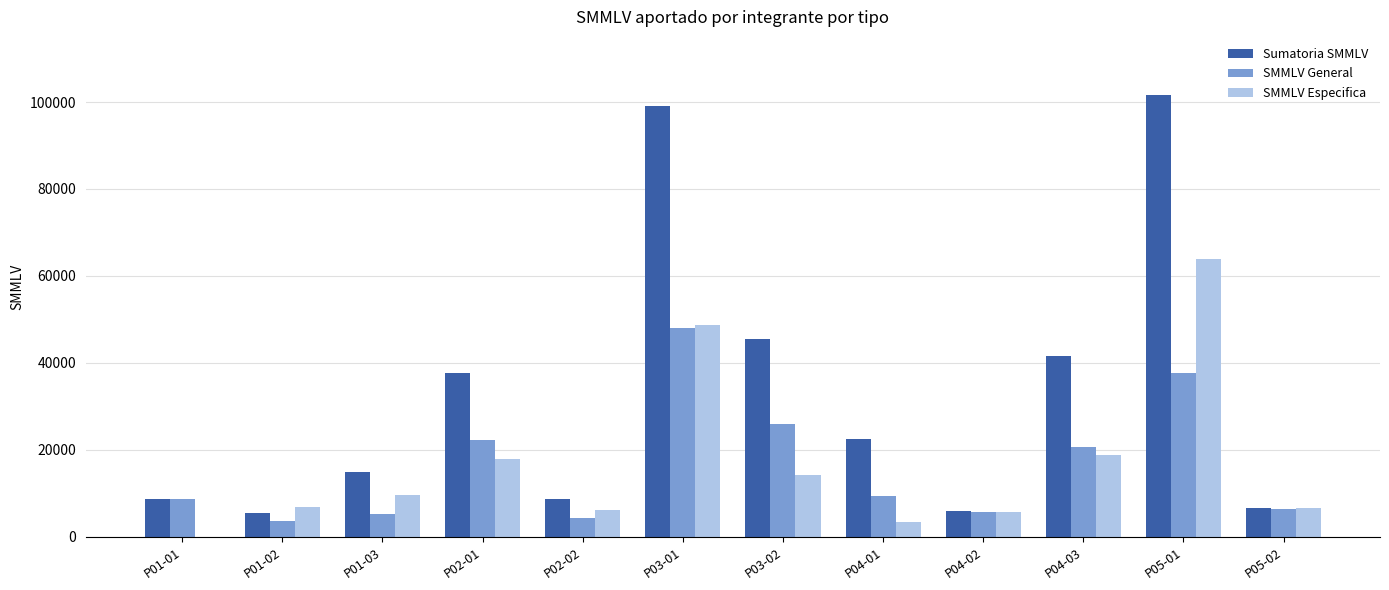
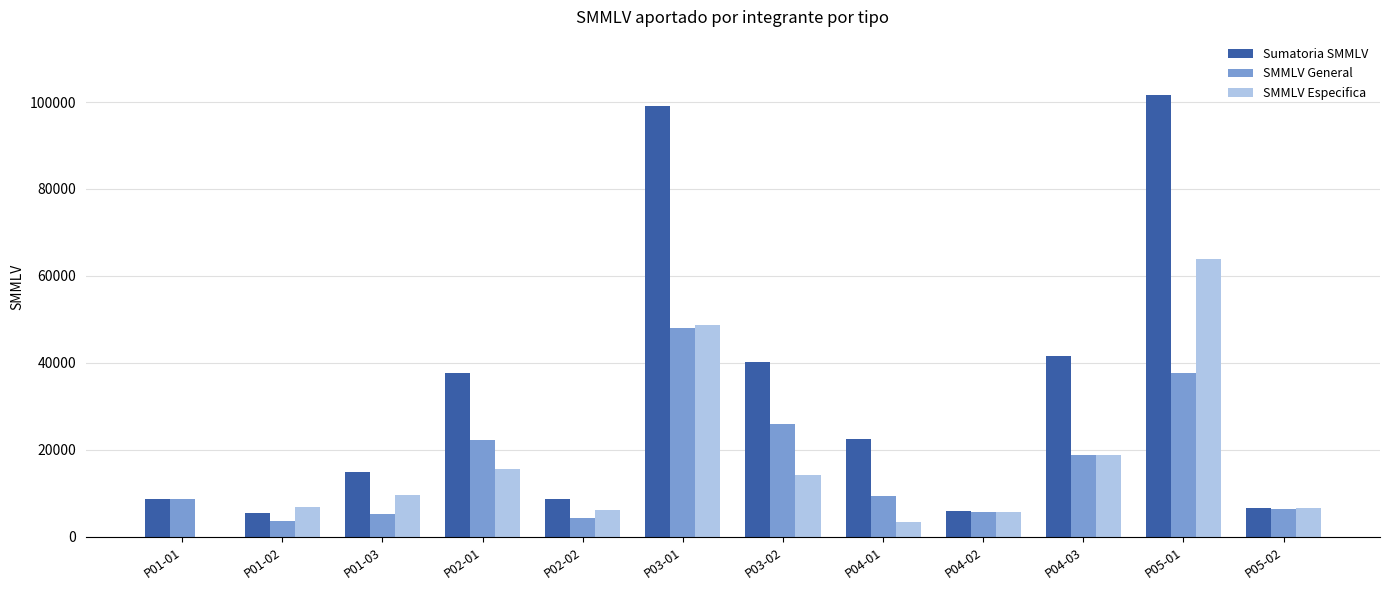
  {
    "Sumatoria SMMLV": {
      "P01-01": 9000,
      "P01-02": 6000,
      "P01-03": 15000,
      "P02-01": 38000,
      "P02-02": 9000,
      "P03-01": 99000,
-     "P03-02": 46000,
+     "P03-02": 40000,
      "P04-01": 22000,
      "P04-02": 6000,
      "P04-03": 41000,
      "P05-01": 102000,
      "P05-02": 7000
    },
    "SMMLV General": {
      "P01-01": 9000,
      "P01-02": 4000,
      "P01-03": 5000,
      "P02-01": 22000,
      "P02-02": 4000,
      "P03-01": 48000,
      "P03-02": 26000,
      "P04-01": 9000,
      "P04-02": 6000,
-     "P04-03": 21000,
+     "P04-03": 19000,
      "P05-01": 38000,
      "P05-02": 6000
    },
    "SMMLV Especifica": {
      "P01-01": 0,
      "P01-02": 7000,
      "P01-03": 10000,
-     "P02-01": 18000,
+     "P02-01": 16000,
      "P02-02": 6000,
      "P03-01": 49000,
      "P03-02": 14000,
      "P04-01": 3000,
      "P04-02": 6000,
      "P04-03": 19000,
      "P05-01": 64000,
      "P05-02": 7000
    }
  }
